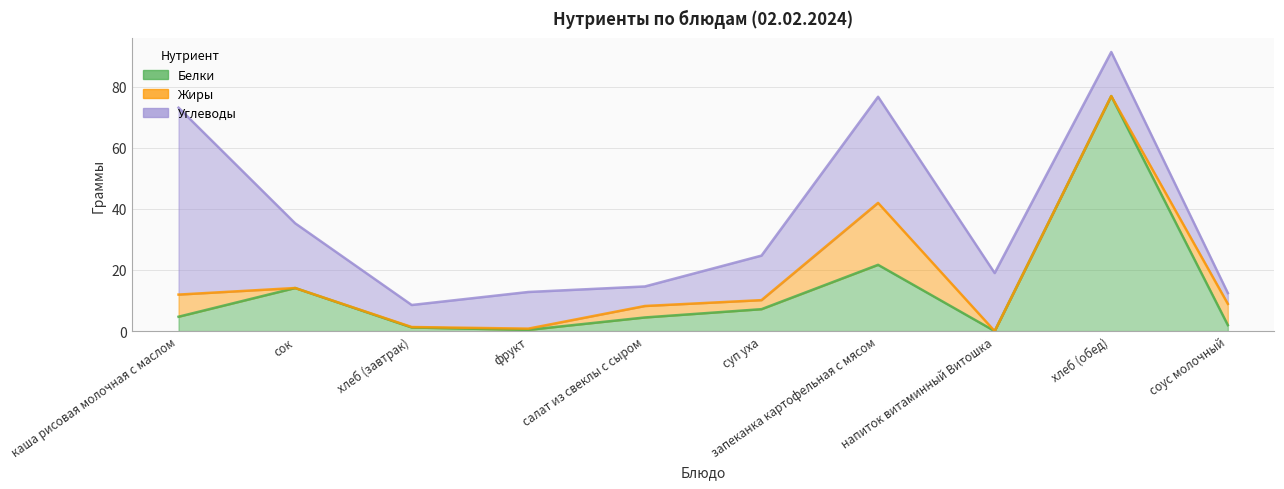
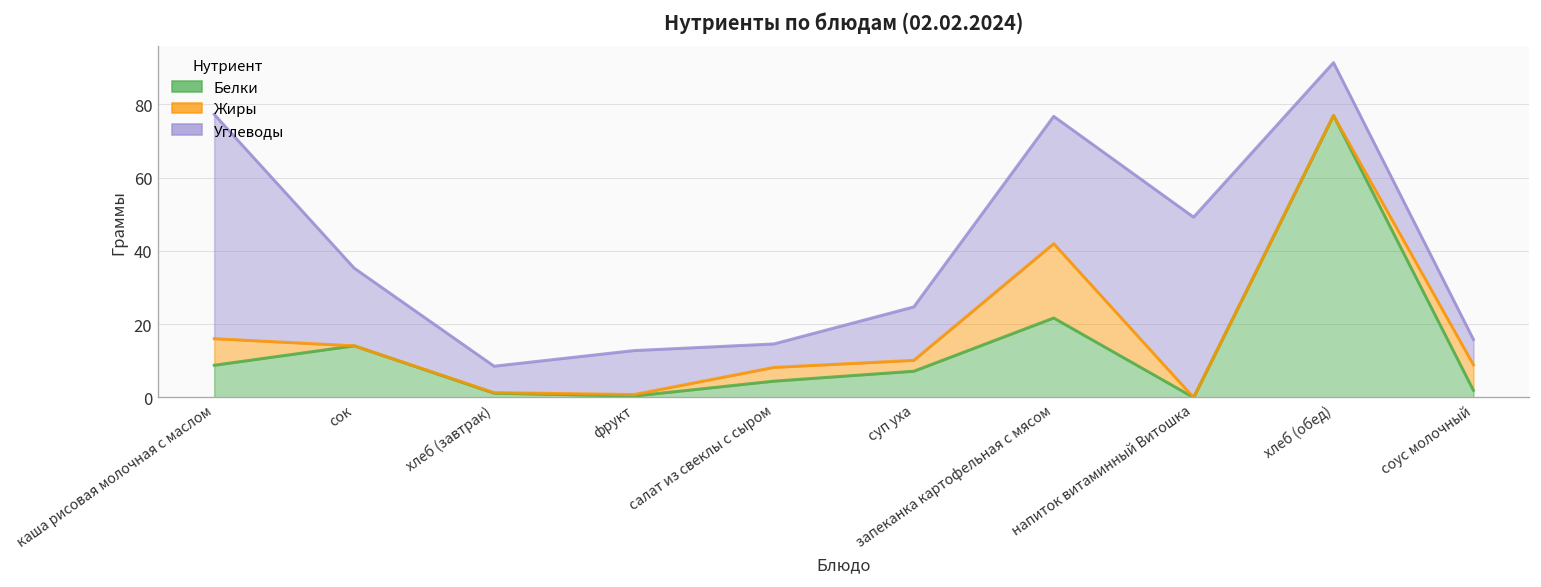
  {
    "Белки": {
-     "каша рисовая молочная с маслом": 5,
+     "каша рисовая молочная с маслом": 9,
      "салат из свеклы с сыром": 4,
      "суп уха": 7,
      "запеканка картофельная с мясом": 22,
      "соус молочный": 2
    },
    "Жиры": {
      "каша рисовая молочная с маслом": 7,
      "салат из свеклы с сыром": 4,
      "суп уха": 3,
      "запеканка картофельная с мясом": 20,
      "соус молочный": 7
    },
    "Углеводы": {
      "каша рисовая молочная с маслом": 61,
      "сок": 21,
      "хлеб (завтрак)": 7,
      "фрукт": 12,
      "салат из свеклы с сыром": 6,
      "суп уха": 15,
      "запеканка картофельная с мясом": 35,
-     "напиток витаминный Витошка": 19,
+     "напиток витаминный Витошка": 49,
      "хлеб (обед)": 14,
-     "соус молочный": 4
+     "соус молочный": 7
    }
  }
